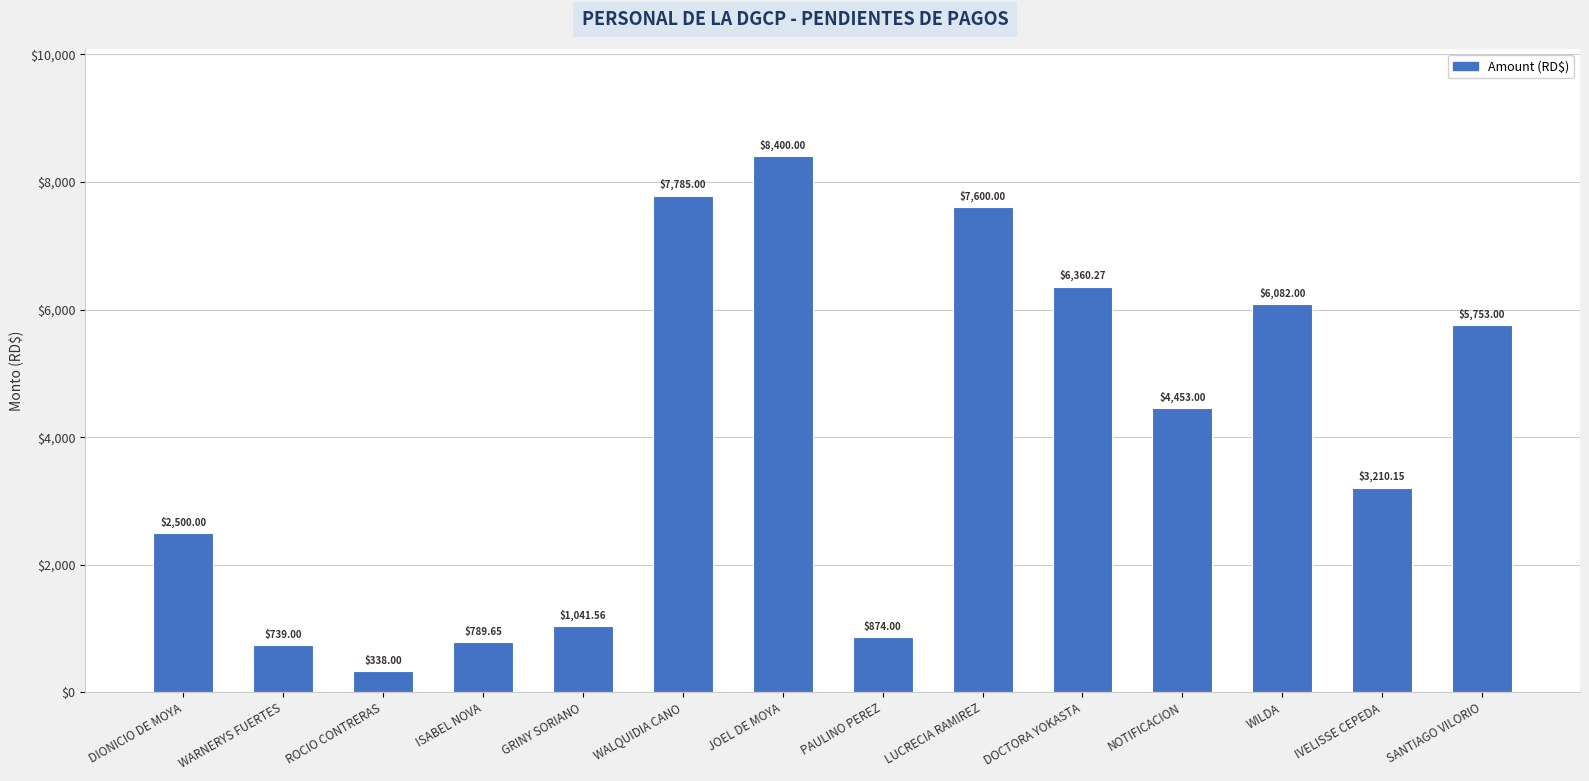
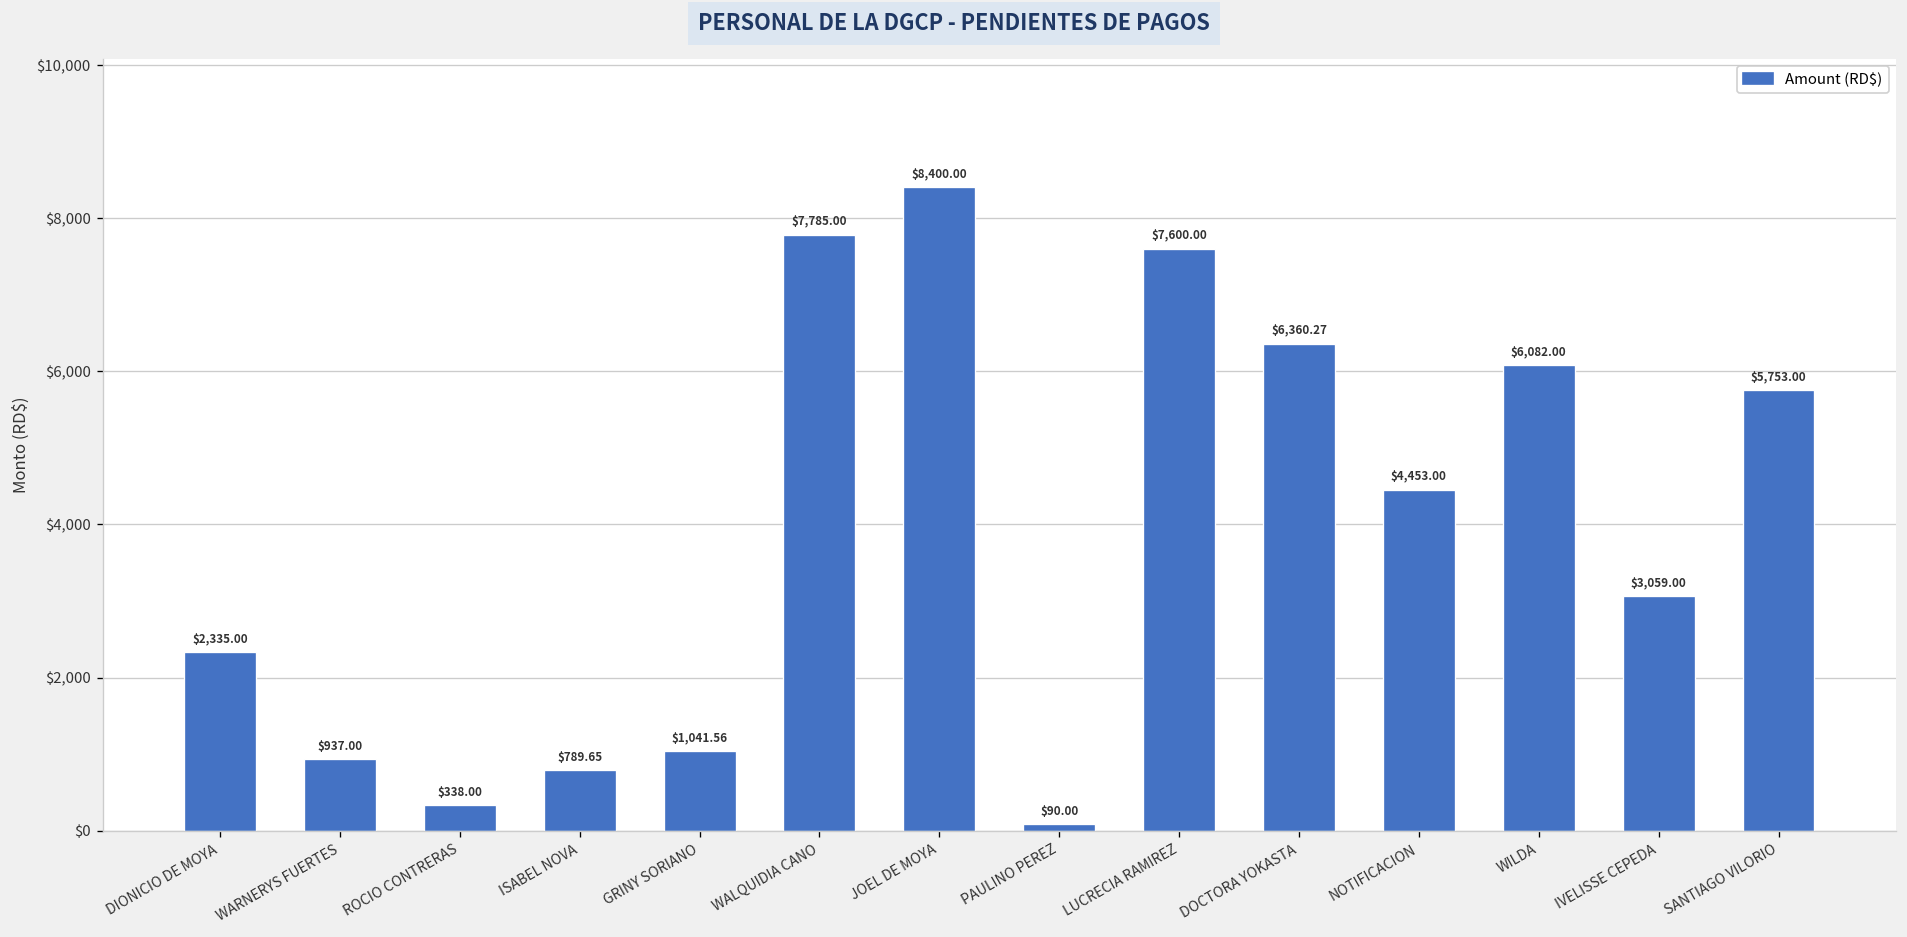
  {
-   "DIONICIO DE MOYA": "$2,500.00",
-   "WARNERYS FUERTES": "$739.00",
+   "DIONICIO DE MOYA": "$2,335.00",
+   "WARNERYS FUERTES": "$937.00",
    "ROCIO CONTRERAS": "$338.00",
    "ISABEL NOVA": "$789.65",
    "GRINY SORIANO": "$1,041.56",
    "WALQUIDIA CANO": "$7,785.00",
    "JOEL DE MOYA": "$8,400.00",
-   "PAULINO PEREZ": "$874.00",
+   "PAULINO PEREZ": "$90.00",
    "LUCRECIA RAMIREZ": "$7,600.00",
    "DOCTORA YOKASTA": "$6,360.27",
    "NOTIFICACION": "$4,453.00",
    "WILDA": "$6,082.00",
-   "IVELISSE CEPEDA": "$3,210.15",
+   "IVELISSE CEPEDA": "$3,059.00",
    "SANTIAGO VILORIO": "$5,753.00"
  }
